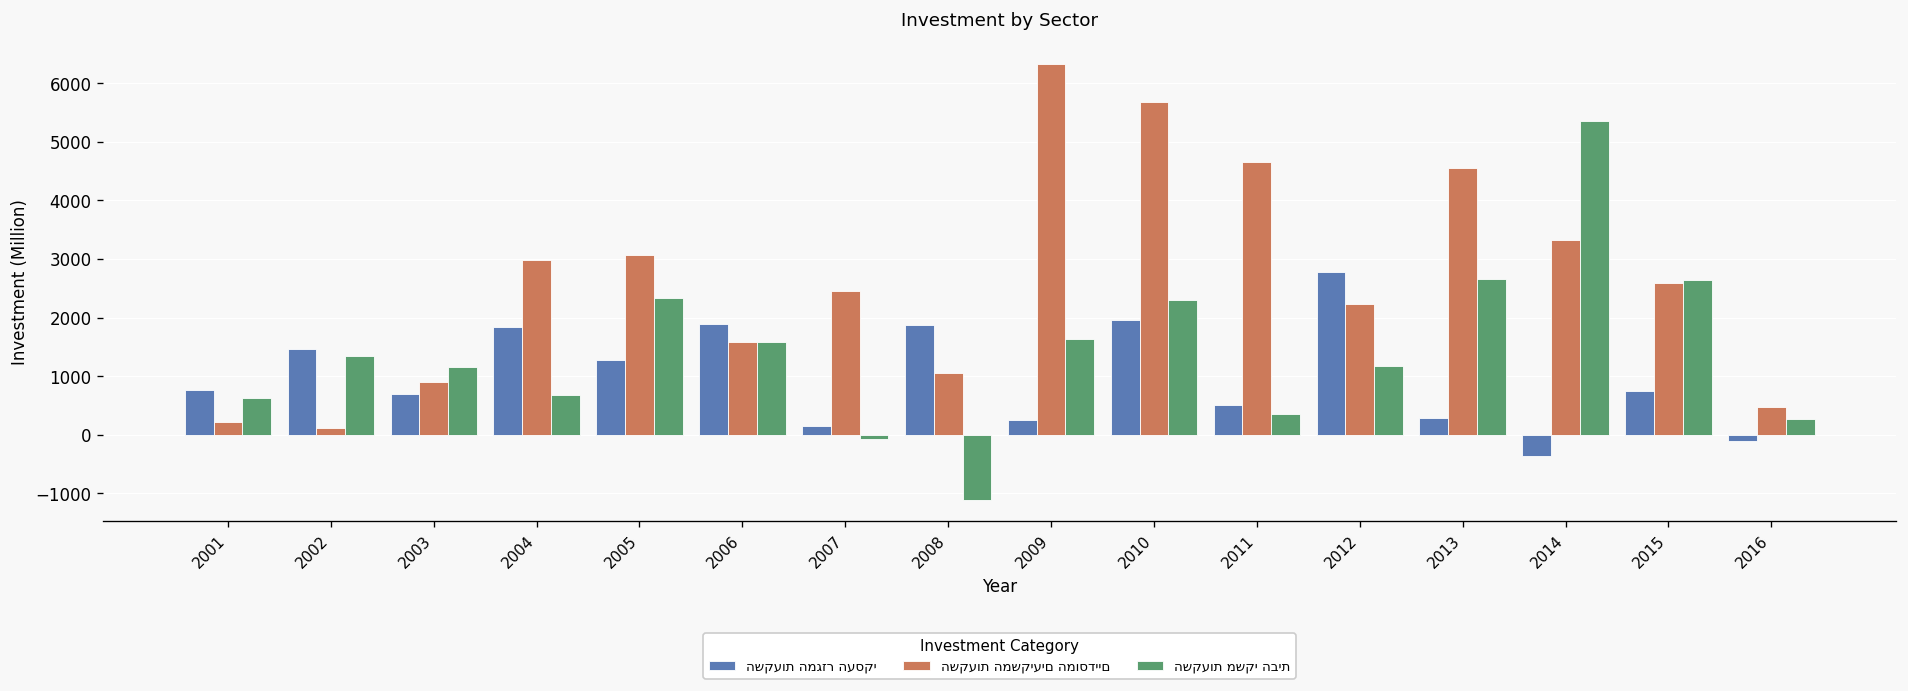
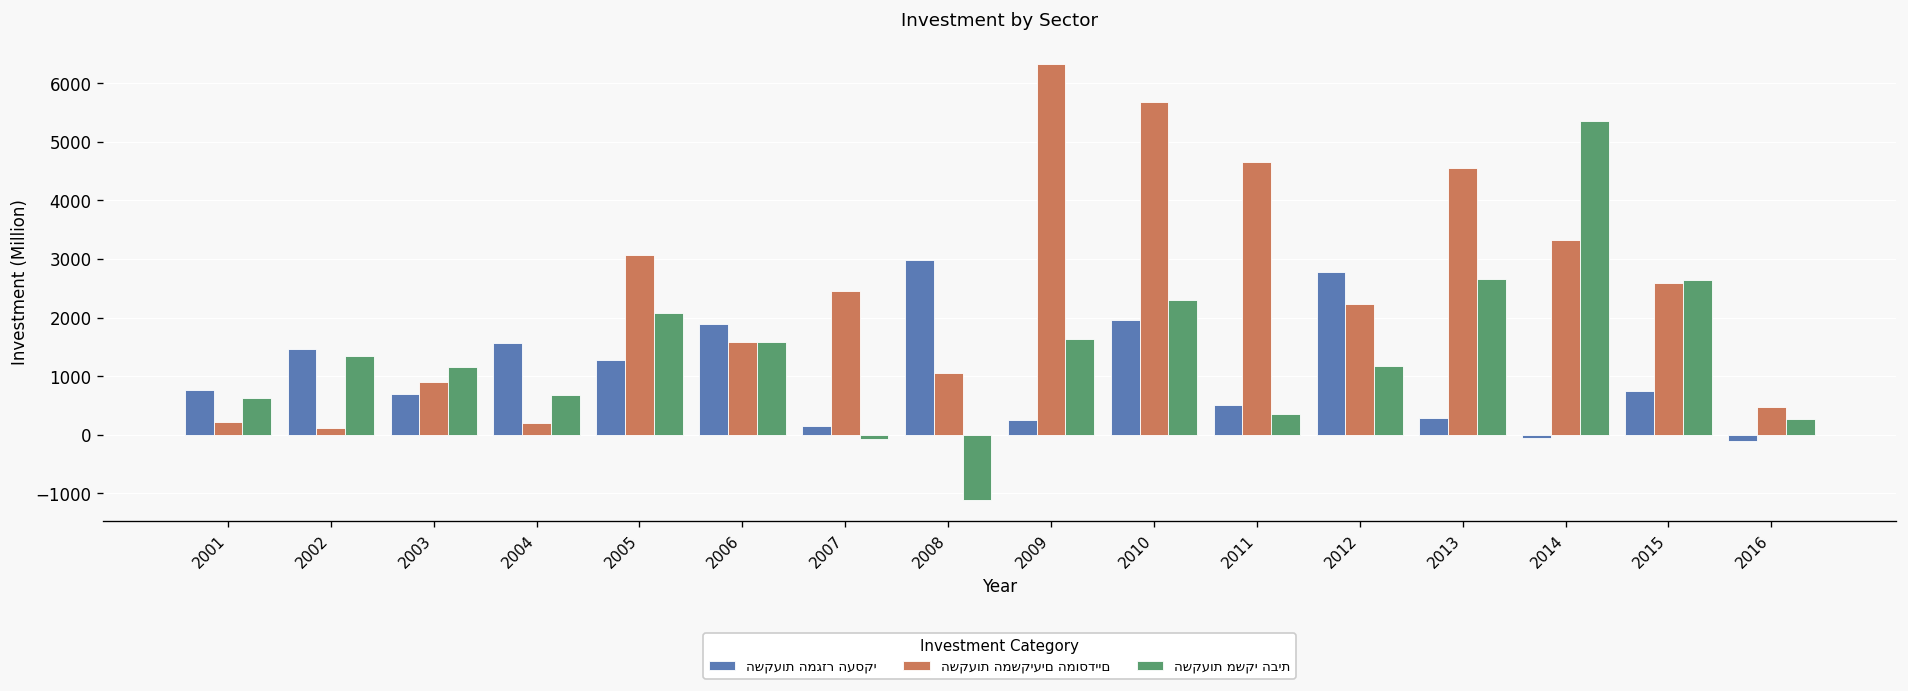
  {
    "השקעות המגזר העסקי": {
      "2001": 800,
      "2002": 1500,
      "2003": 700,
-     "2004": 1800,
+     "2004": 1600,
      "2005": 1300,
      "2006": 1900,
      "2007": 200,
-     "2008": 1900,
+     "2008": 3000,
      "2009": 300,
      "2010": 2000,
      "2011": 500,
      "2012": 2800,
      "2013": 300,
-     "2014": -400,
+     "2014": -100,
      "2015": 800,
      "2016": -100
    },
    "השקעות המשקיעים המוסדיים": {
      "2001": 200,
      "2002": 100,
      "2003": 900,
-     "2004": 3000,
+     "2004": 200,
      "2005": 3100,
      "2006": 1600,
      "2007": 2500,
      "2008": 1000,
      "2009": 6300,
      "2010": 5700,
      "2011": 4700,
      "2012": 2200,
      "2013": 4600,
      "2014": 3300,
      "2015": 2600,
      "2016": 500
    },
    "השקעות משקי הבית": {
      "2001": 600,
      "2002": 1300,
      "2003": 1200,
      "2004": 700,
-     "2005": 2300,
+     "2005": 2100,
      "2006": 1600,
      "2007": -100,
      "2008": -1100,
      "2009": 1600,
      "2010": 2300,
      "2011": 400,
      "2012": 1200,
      "2013": 2700,
      "2014": 5400,
      "2015": 2600,
      "2016": 300
    }
  }
